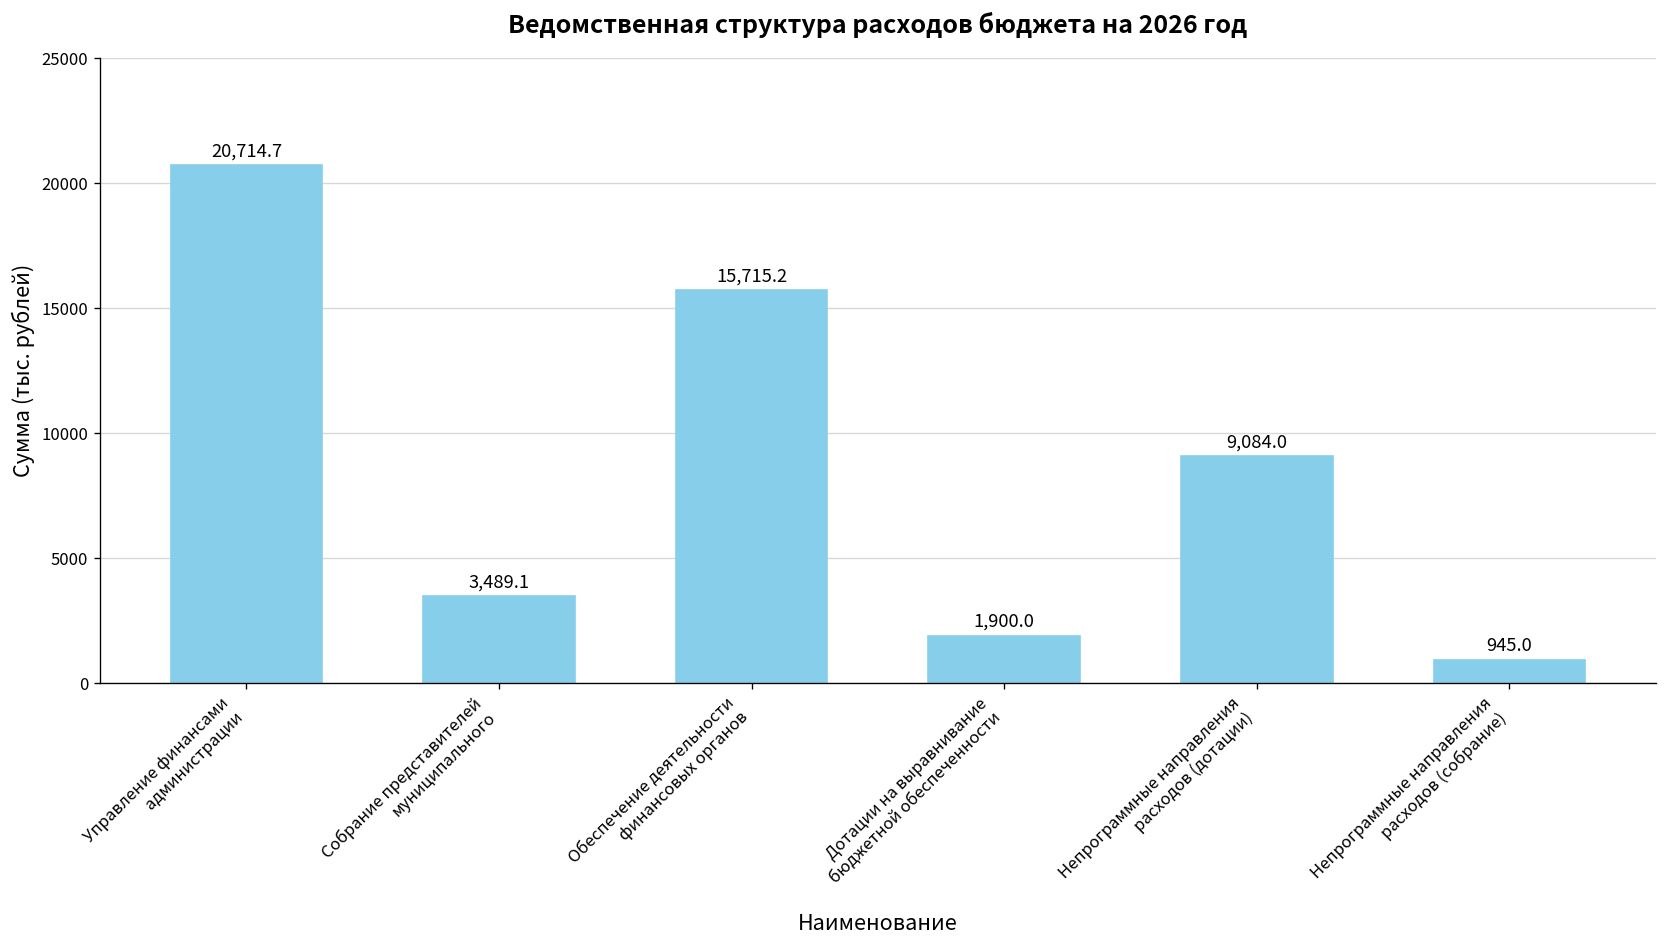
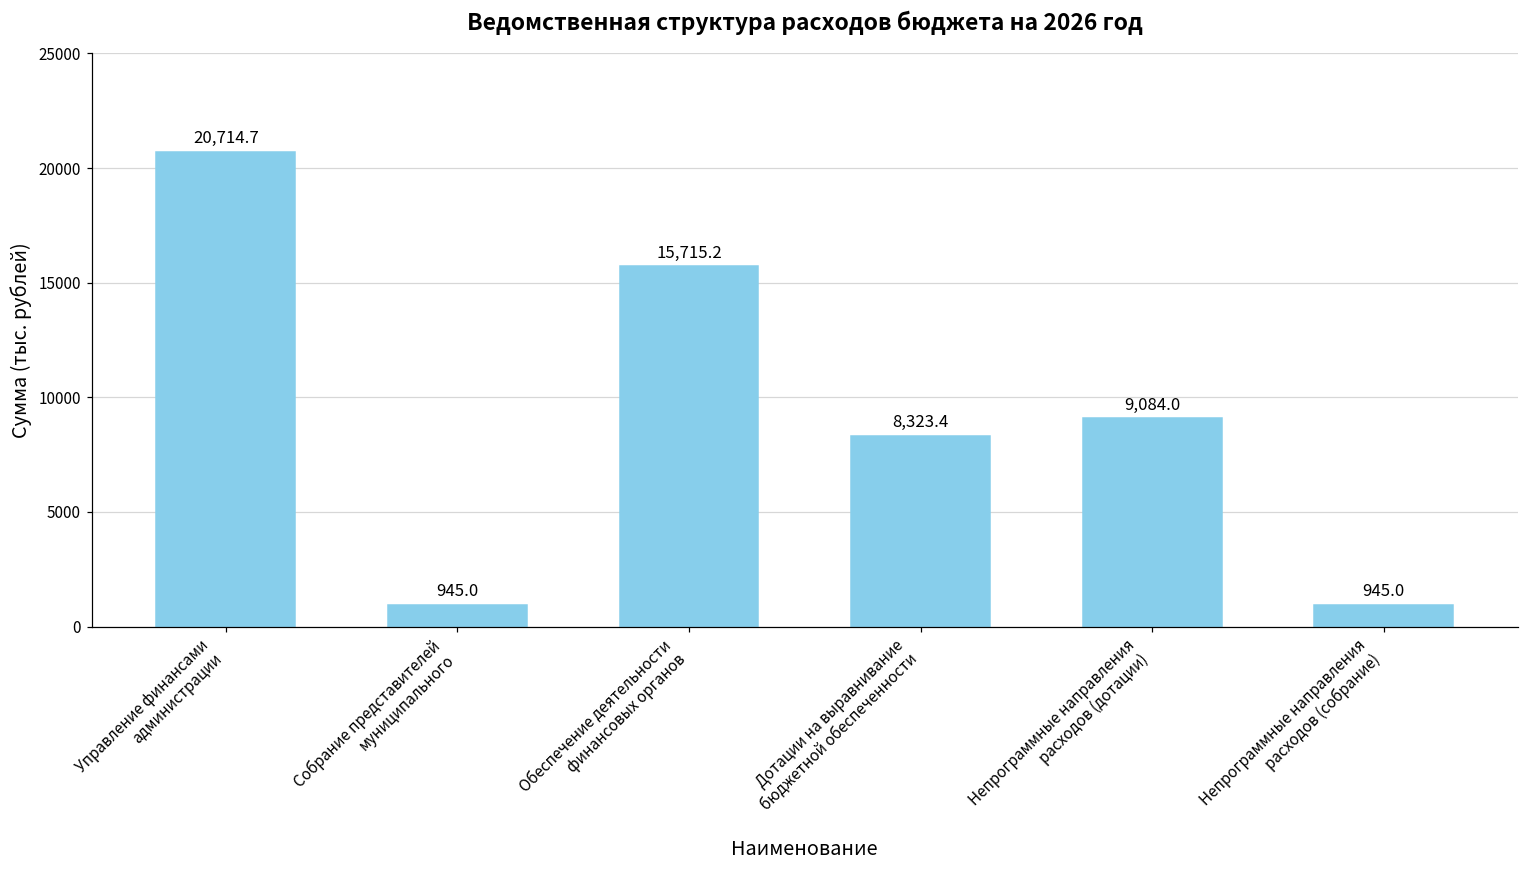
  {
    "Управление финансами администрации": "20,714.7",
-   "Собрание представителей муниципального": "3,489.1",
+   "Собрание представителей муниципального": "945.0",
    "Обеспечение деятельности финансовых органов": "15,715.2",
-   "Дотации на выравнивание бюджетной обеспеченности": "1,900.0",
+   "Дотации на выравнивание бюджетной обеспеченности": "8,323.4",
    "Непрограммные направления расходов (дотации)": "9,084.0",
    "Непрограммные направления расходов (собрание)": "945.0"
  }
